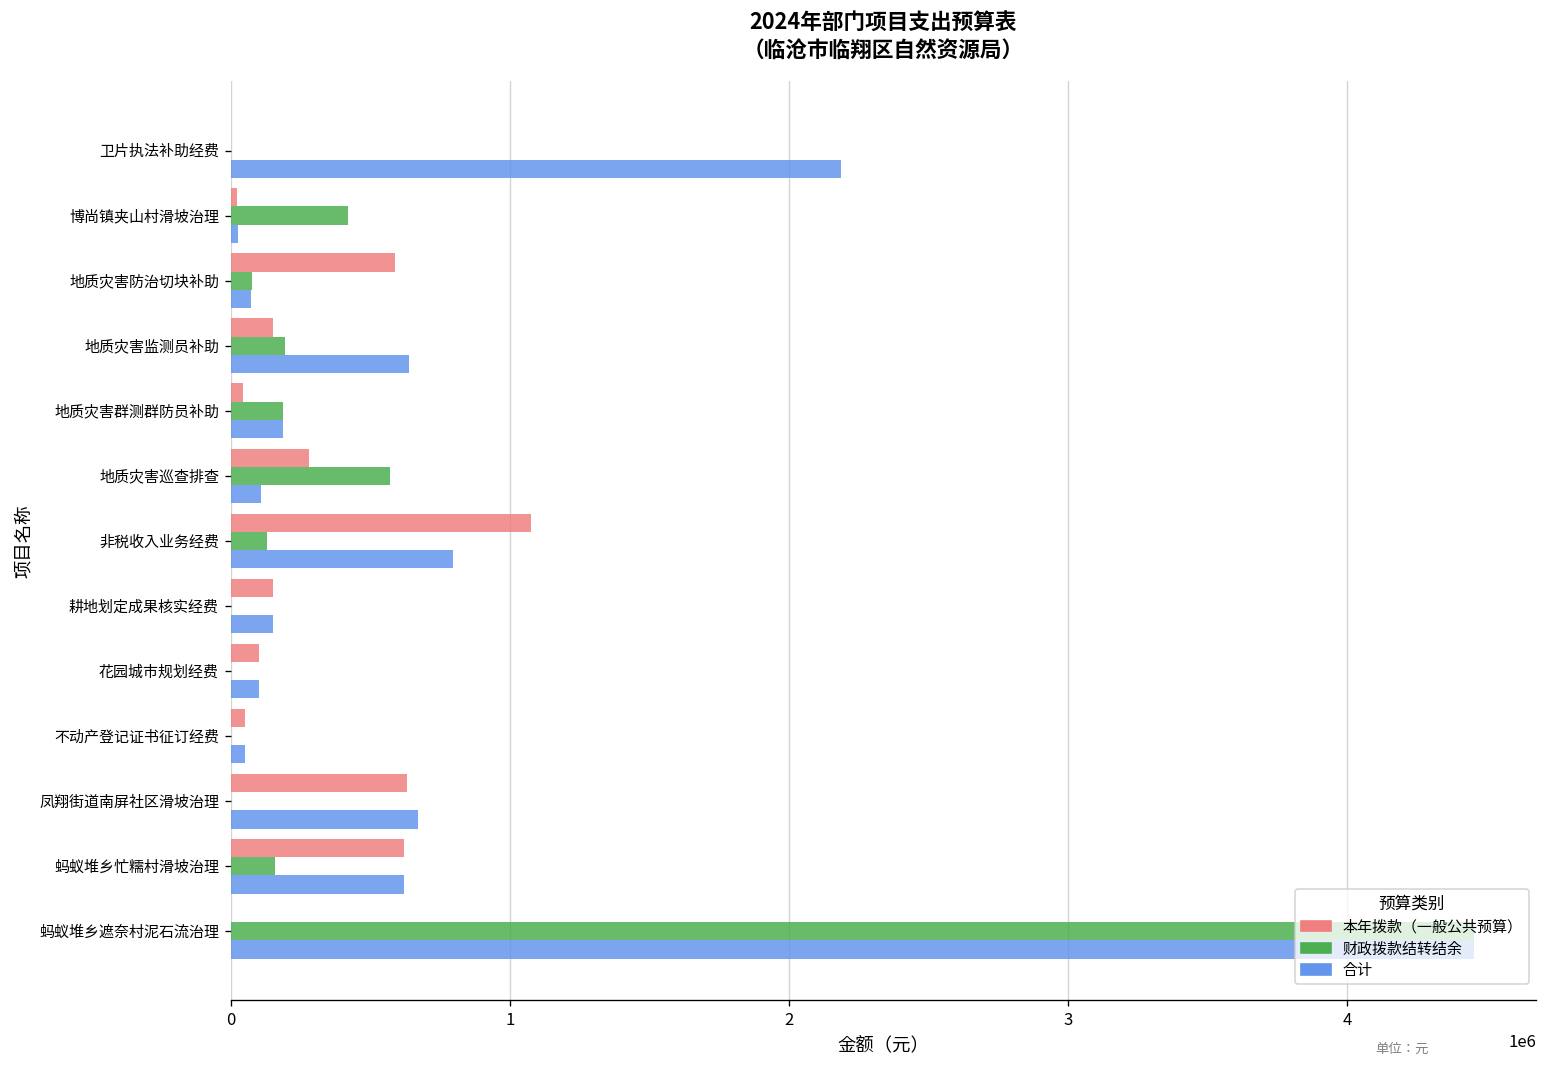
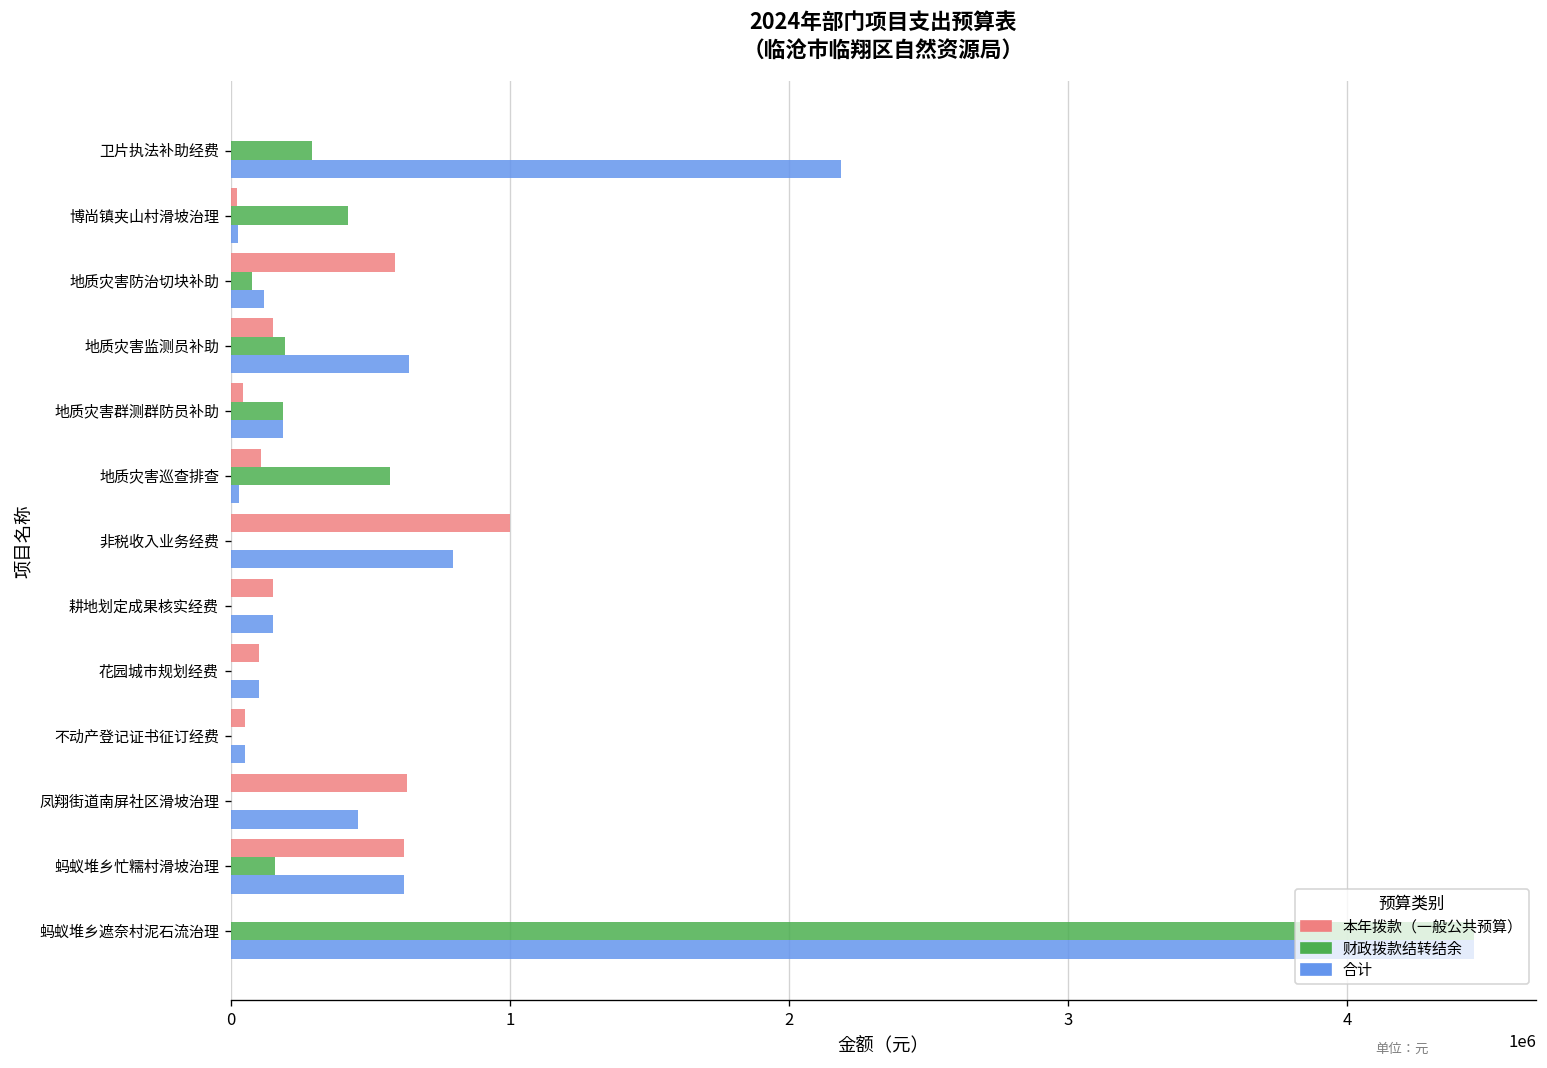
  {
    "本年拨款（一般公共预算）": {
      "卫片执法补助经费": 0,
      "博尚镇夹山村滑坡治理": 20000,
      "地质灾害防治切块补助": 590000,
      "地质灾害监测员补助": 150000,
      "地质灾害群测群防员补助": 40000,
-     "地质灾害巡查排查": 280000,
-     "非税收入业务经费": 1080000,
+     "地质灾害巡查排查": 110000,
+     "非税收入业务经费": 1000000,
      "耕地划定成果核实经费": 150000,
      "花园城市规划经费": 100000,
      "不动产登记证书征订经费": 50000,
      "凤翔街道南屏社区滑坡治理": 630000,
      "蚂蚁堆乡忙糯村滑坡治理": 620000,
      "蚂蚁堆乡遮奈村泥石流治理": 0
    },
    "财政拨款结转结余": {
-     "卫片执法补助经费": 0,
+     "卫片执法补助经费": 290000,
      "博尚镇夹山村滑坡治理": 420000,
      "地质灾害防治切块补助": 70000,
      "地质灾害监测员补助": 190000,
      "地质灾害群测群防员补助": 190000,
      "地质灾害巡查排查": 570000,
-     "非税收入业务经费": 130000,
+     "非税收入业务经费": 0,
      "耕地划定成果核实经费": 0,
      "花园城市规划经费": 0,
      "不动产登记证书征订经费": 0,
      "凤翔街道南屏社区滑坡治理": 0,
      "蚂蚁堆乡忙糯村滑坡治理": 160000
    },
    "合计": {
      "卫片执法补助经费": 2190000,
      "博尚镇夹山村滑坡治理": 30000,
-     "地质灾害防治切块补助": 70000,
+     "地质灾害防治切块补助": 120000,
      "地质灾害监测员补助": 640000,
      "地质灾害群测群防员补助": 190000,
-     "地质灾害巡查排查": 110000,
+     "地质灾害巡查排查": 30000,
      "非税收入业务经费": 800000,
      "耕地划定成果核实经费": 150000,
      "花园城市规划经费": 100000,
      "不动产登记证书征订经费": 50000,
-     "凤翔街道南屏社区滑坡治理": 670000,
+     "凤翔街道南屏社区滑坡治理": 460000,
      "蚂蚁堆乡忙糯村滑坡治理": 620000
    }
  }
